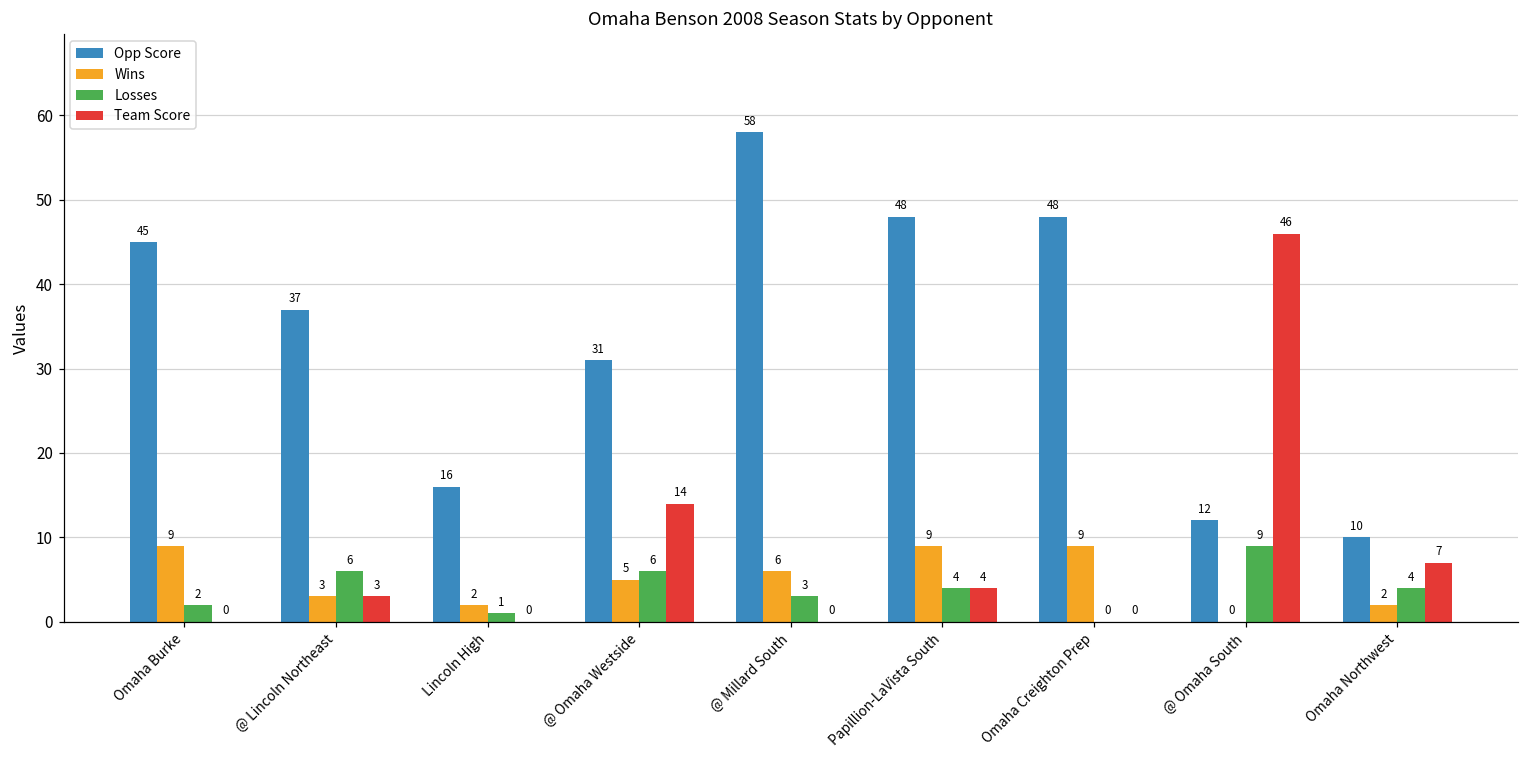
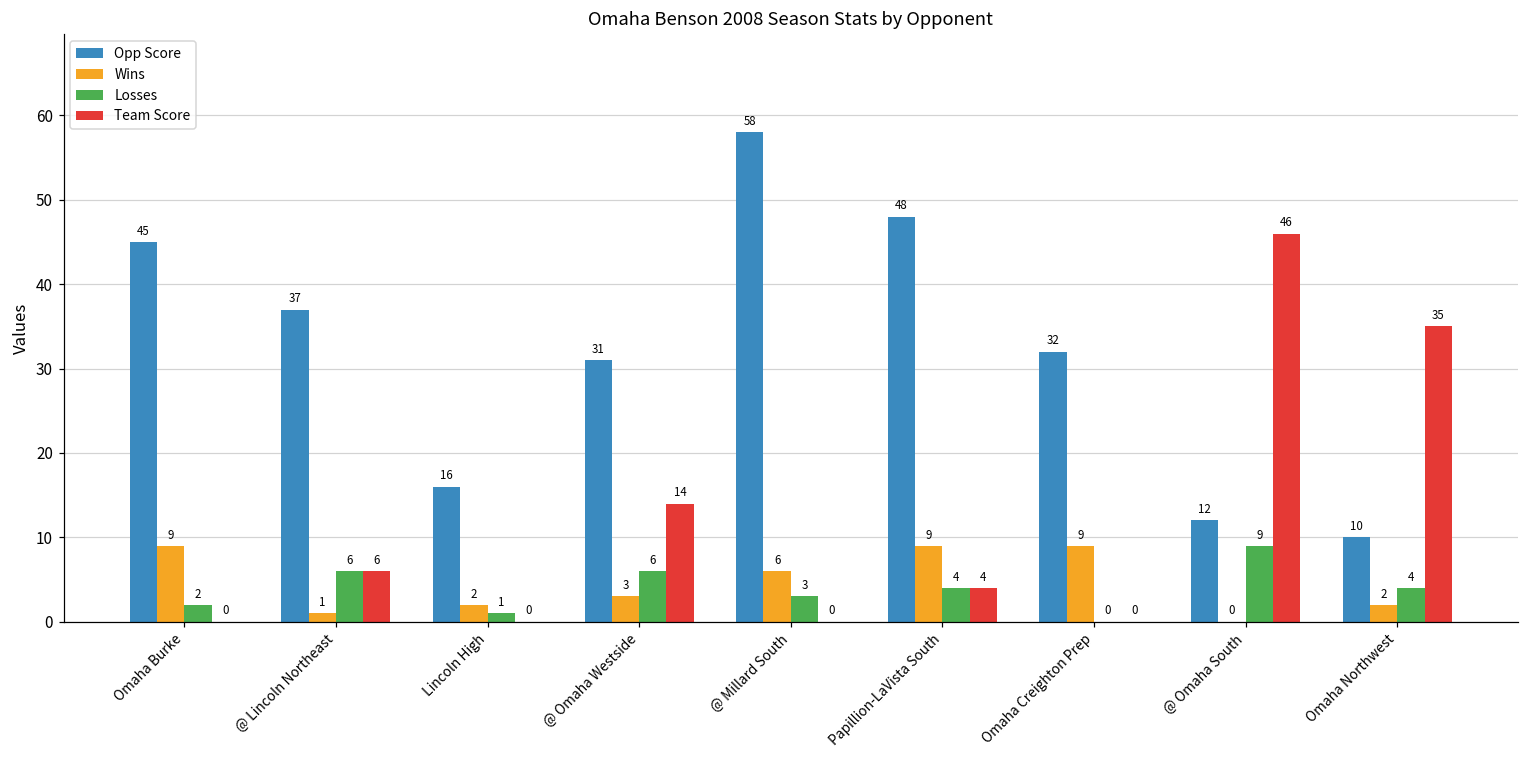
  {
    "Opp Score": {
      "Omaha Burke": 45,
      "@ Lincoln Northeast": 37,
      "Lincoln High": 16,
      "@ Omaha Westside": 31,
      "@ Millard South": 58,
      "Papillion-LaVista South": 48,
-     "Omaha Creighton Prep": 48,
+     "Omaha Creighton Prep": 32,
      "@ Omaha South": 12,
      "Omaha Northwest": 10
    },
    "Wins": {
      "Omaha Burke": 9,
-     "@ Lincoln Northeast": 3,
+     "@ Lincoln Northeast": 1,
      "Lincoln High": 2,
-     "@ Omaha Westside": 5,
+     "@ Omaha Westside": 3,
      "@ Millard South": 6,
      "Papillion-LaVista South": 9,
      "Omaha Creighton Prep": 9,
      "@ Omaha South": 0,
      "Omaha Northwest": 2
    },
    "Losses": {
      "Omaha Burke": 2,
      "@ Lincoln Northeast": 6,
      "Lincoln High": 1,
      "@ Omaha Westside": 6,
      "@ Millard South": 3,
      "Papillion-LaVista South": 4,
      "Omaha Creighton Prep": 0,
      "@ Omaha South": 9,
      "Omaha Northwest": 4
    },
    "Team Score": {
      "Omaha Burke": 0,
-     "@ Lincoln Northeast": 3,
+     "@ Lincoln Northeast": 6,
      "Lincoln High": 0,
      "@ Omaha Westside": 14,
      "@ Millard South": 0,
      "Papillion-LaVista South": 4,
      "Omaha Creighton Prep": 0,
      "@ Omaha South": 46,
-     "Omaha Northwest": 7
+     "Omaha Northwest": 35
    }
  }
